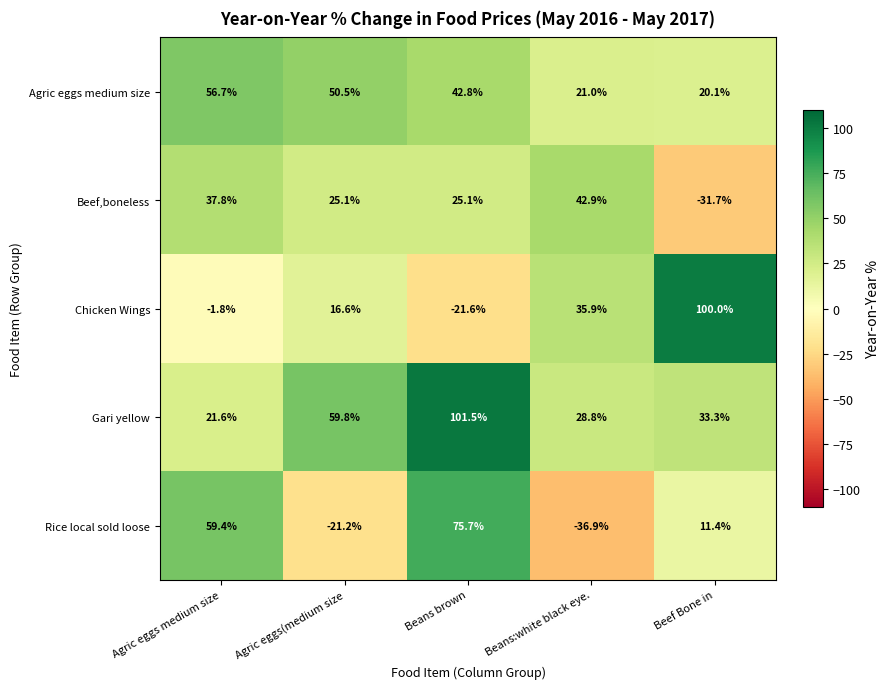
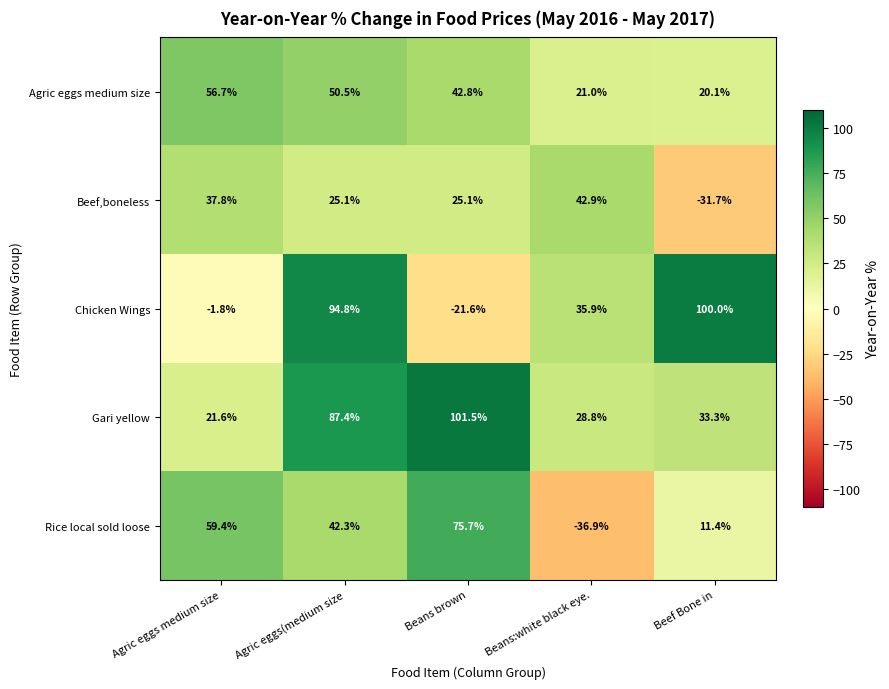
  {
    "Agric eggs medium size": {
      "Agric eggs medium size": "56.7%",
      "Agric eggs(medium size": "50.5%",
      "Beans brown": "42.8%",
      "Beans:white black eye.": "21.0%",
      "Beef Bone in": "20.1%"
    },
    "Beef,boneless": {
      "Agric eggs medium size": "37.8%",
      "Agric eggs(medium size": "25.1%",
      "Beans brown": "25.1%",
      "Beans:white black eye.": "42.9%",
      "Beef Bone in": "-31.7%"
    },
    "Chicken Wings": {
      "Agric eggs medium size": "-1.8%",
-     "Agric eggs(medium size": "16.6%",
+     "Agric eggs(medium size": "94.8%",
      "Beans brown": "-21.6%",
      "Beans:white black eye.": "35.9%",
      "Beef Bone in": "100.0%"
    },
    "Gari yellow": {
      "Agric eggs medium size": "21.6%",
-     "Agric eggs(medium size": "59.8%",
+     "Agric eggs(medium size": "87.4%",
      "Beans brown": "101.5%",
      "Beans:white black eye.": "28.8%",
      "Beef Bone in": "33.3%"
    },
    "Rice local sold loose": {
      "Agric eggs medium size": "59.4%",
-     "Agric eggs(medium size": "-21.2%",
+     "Agric eggs(medium size": "42.3%",
      "Beans brown": "75.7%",
      "Beans:white black eye.": "-36.9%",
      "Beef Bone in": "11.4%"
    }
  }
